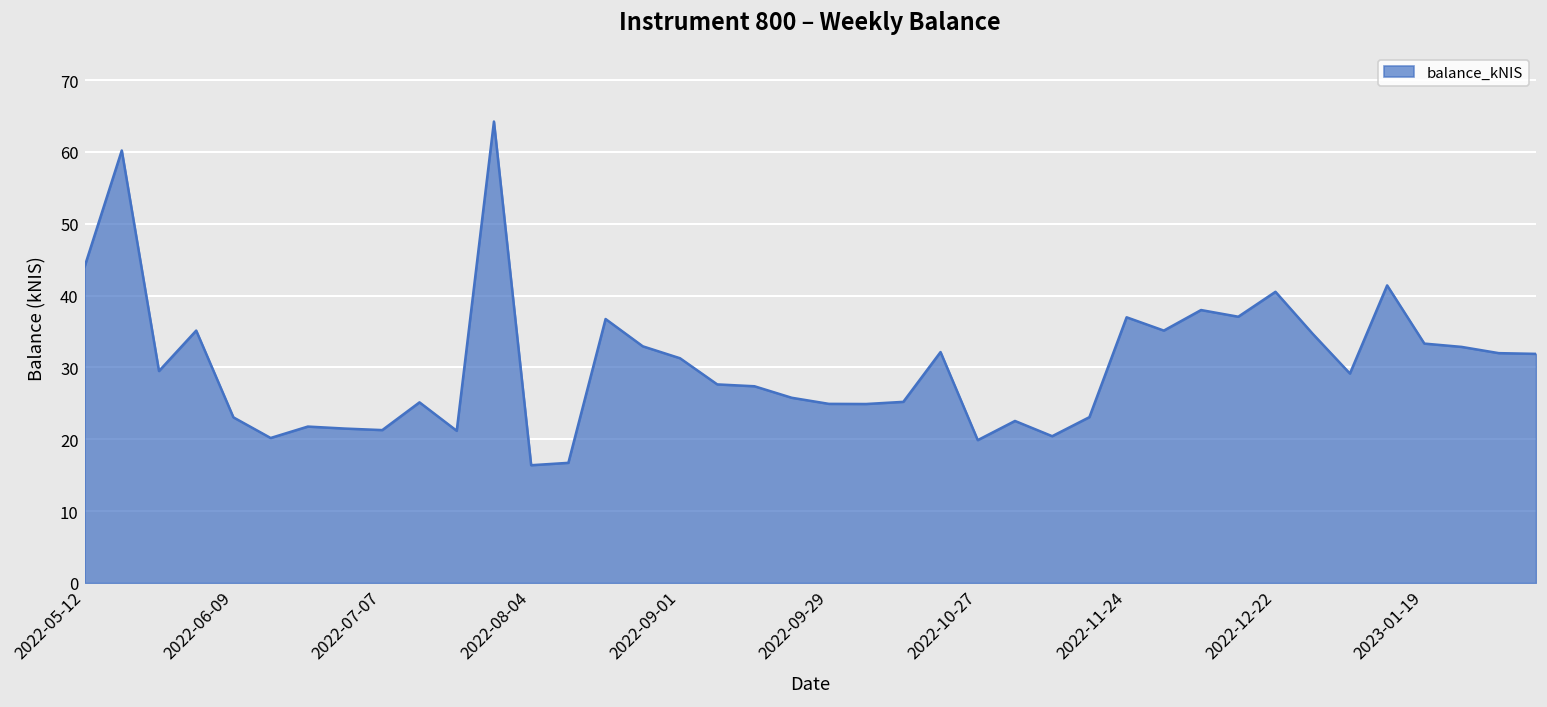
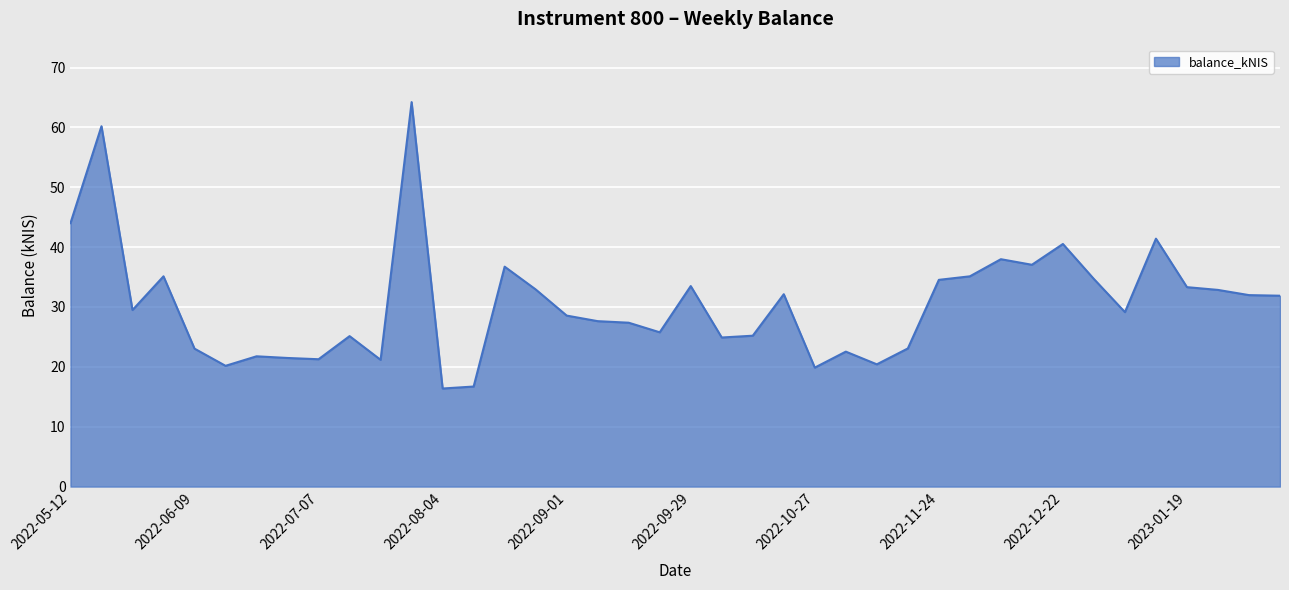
  {
    "2022-05-12": 44,
    "2022-06-09": 23,
    "2022-07-07": 21,
    "2022-08-04": 16,
-   "2022-09-01": 31,
-   "2022-09-29": 25,
+   "2022-09-01": 29,
+   "2022-09-29": 33,
    "2022-10-27": 20,
-   "2022-11-24": 37,
+   "2022-11-24": 35,
    "2022-12-22": 41,
    "2023-01-19": 33
  }
